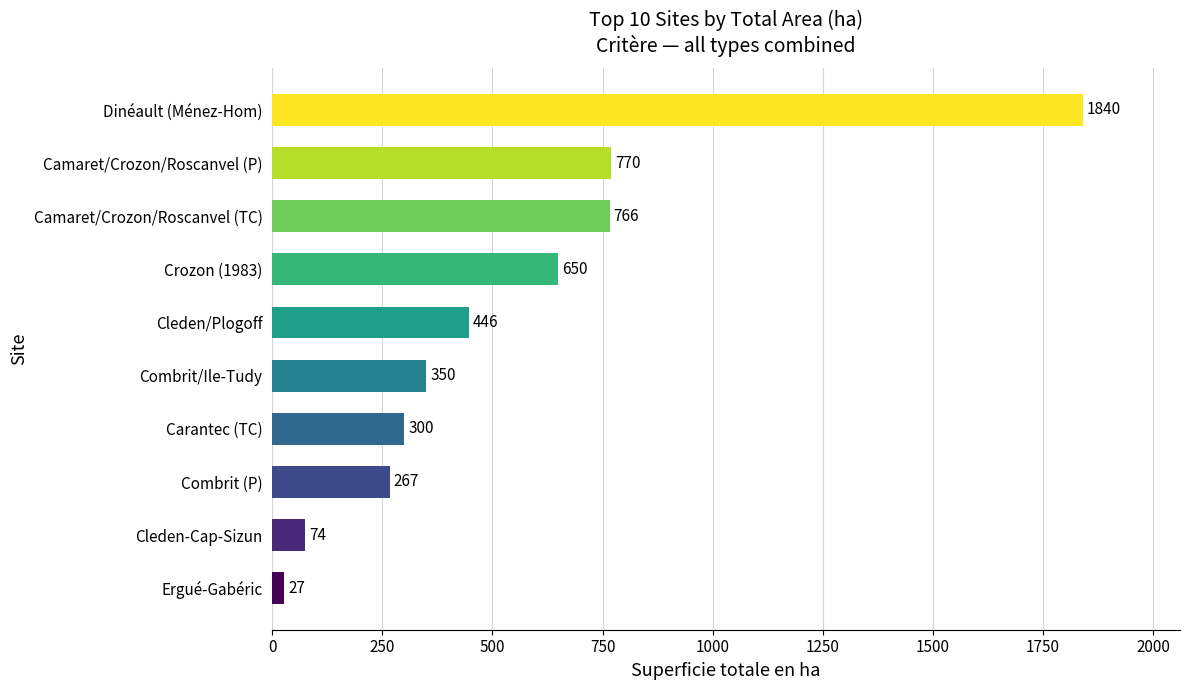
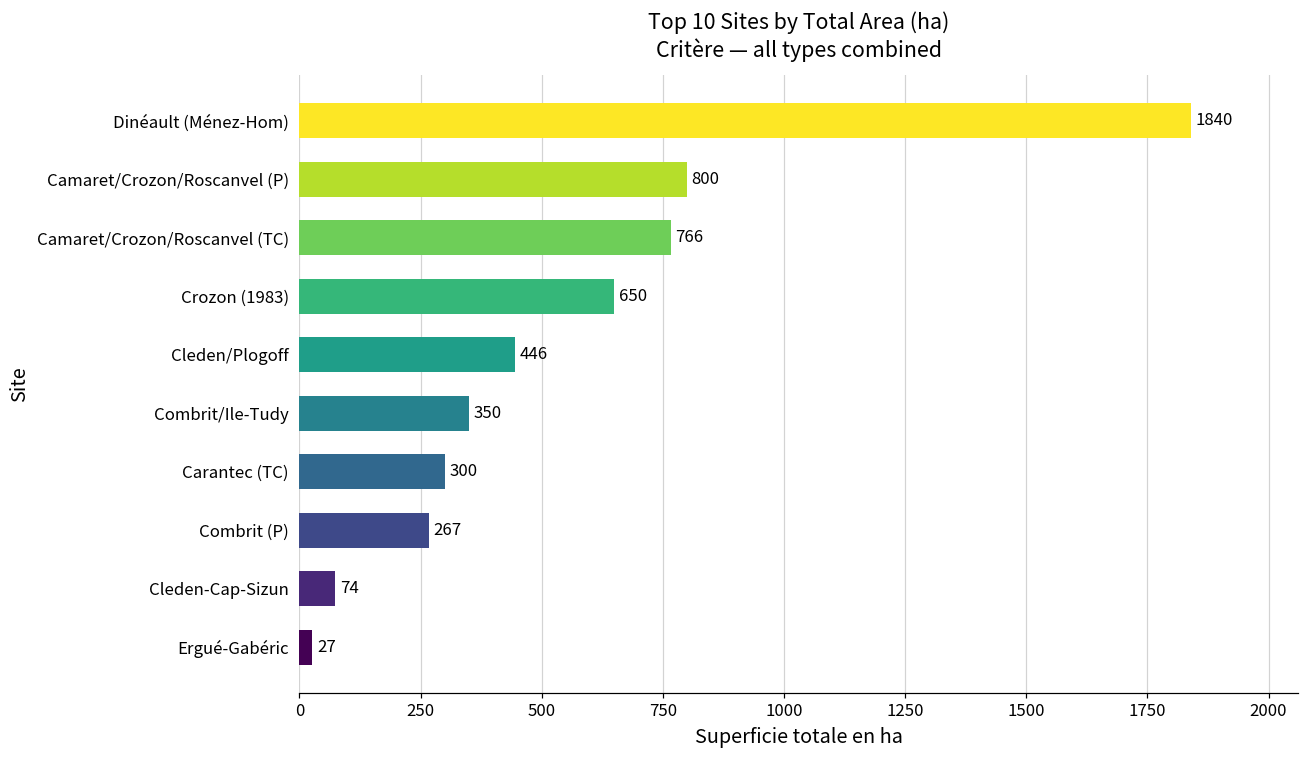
  {
    "Dinéault (Ménez-Hom)": 1840,
-   "Camaret/Crozon/Roscanvel (P)": 770,
+   "Camaret/Crozon/Roscanvel (P)": 800,
    "Camaret/Crozon/Roscanvel (TC)": 766,
    "Crozon (1983)": 650,
    "Cleden/Plogoff": 446,
    "Combrit/Ile-Tudy": 350,
    "Carantec (TC)": 300,
    "Combrit (P)": 267,
    "Cleden-Cap-Sizun": 74,
    "Ergué-Gabéric": 27
  }
